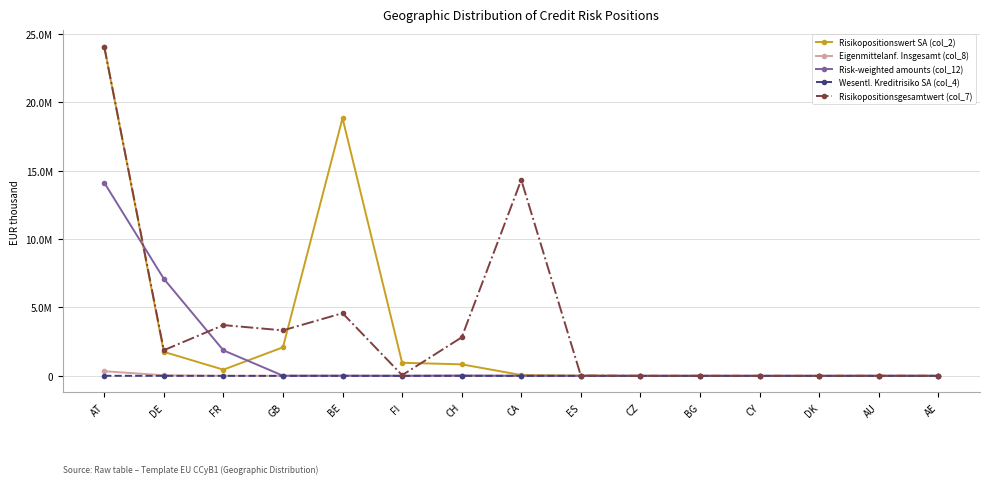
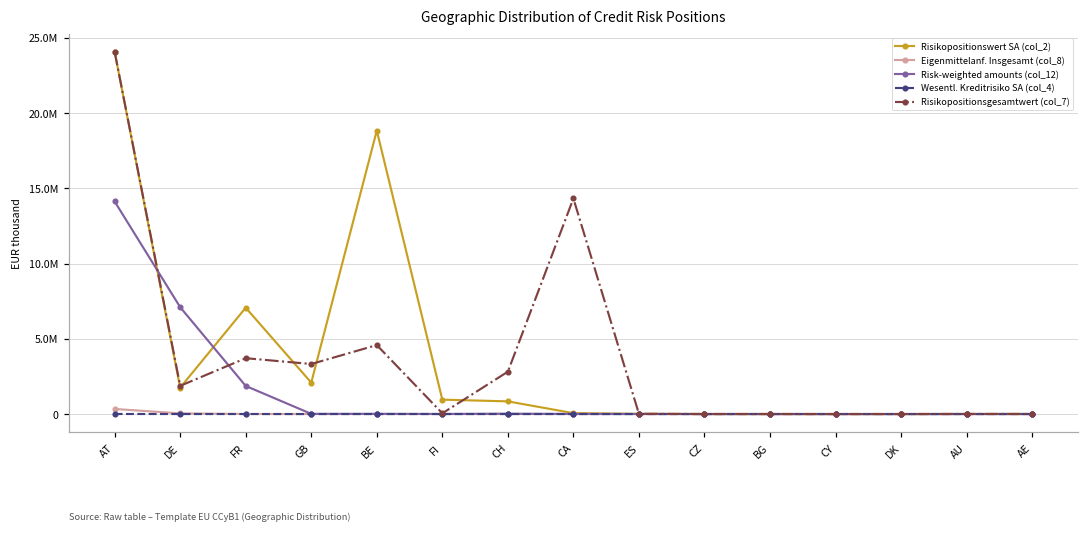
  {
    "Risikopositionswert SA (col_2)": {
-     "FR": 500000,
+     "FR": 7100000,
      "GB": 2100000,
      "BE": 18800000,
      "FI": 1000000,
      "CH": 800000
    },
    "Eigenmittelanf. Insgesamt (col_8)": {
      "AT": 300000
    },
    "Risk-weighted amounts (col_12)": {
      "AT": 14100000,
      "DE": 7100000,
      "FR": 1900000
    },
    "Wesentl. Kreditrisiko SA (col_4)": {
      "AT": 0
    },
    "Risikopositionsgesamtwert (col_7)": {
      "FR": 3700000,
      "GB": 3300000,
      "BE": 4600000,
      "CH": 2800000,
      "CA": 14300000
    }
  }
